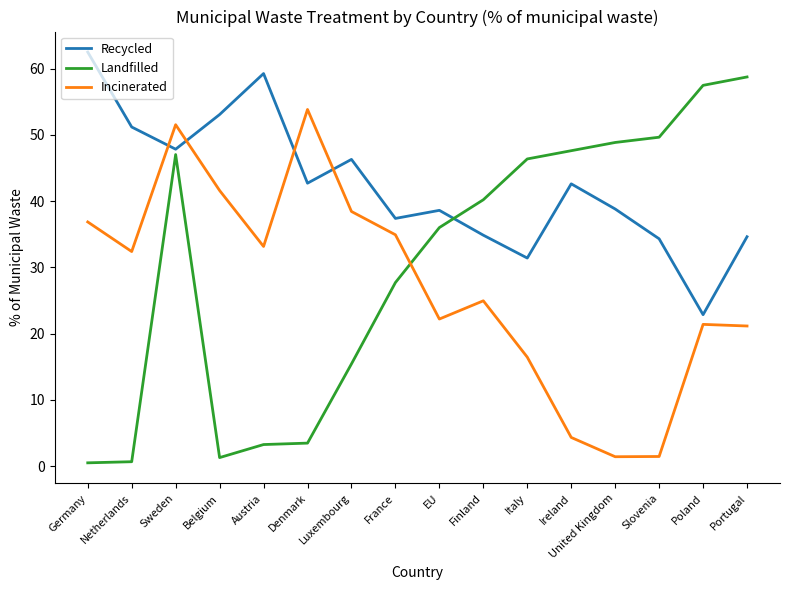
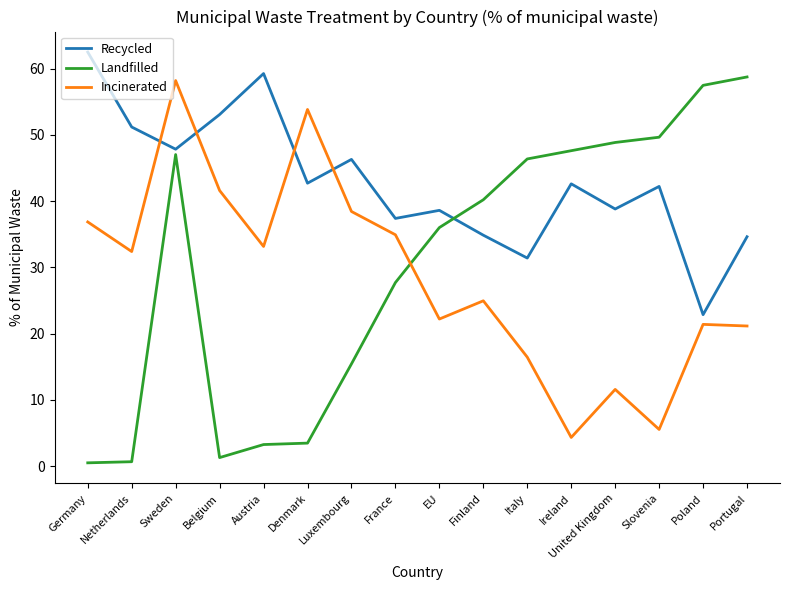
  {
    "Recycled": {
      "Netherlands": 51,
      "Sweden": 48,
      "Belgium": 53,
      "Austria": 59,
      "Denmark": 43,
      "Luxembourg": 46,
      "France": 37,
      "EU": 39,
      "Finland": 35,
      "Italy": 31,
      "Ireland": 43,
      "United Kingdom": 39,
-     "Slovenia": 34,
+     "Slovenia": 42,
      "Poland": 23,
      "Portugal": 35
    },
    "Landfilled": {
      "Germany": 1,
      "Netherlands": 1,
      "Sweden": 47,
      "Belgium": 1,
      "Austria": 3,
      "Denmark": 3,
      "Luxembourg": 15,
      "France": 28,
      "EU": 36,
      "Finland": 40,
      "Italy": 46,
      "Ireland": 48,
      "United Kingdom": 49,
      "Slovenia": 50,
      "Poland": 57,
      "Portugal": 59
    },
    "Incinerated": {
      "Germany": 37,
      "Netherlands": 32,
-     "Sweden": 52,
+     "Sweden": 58,
      "Belgium": 42,
      "Austria": 33,
      "Denmark": 54,
      "Luxembourg": 38,
      "France": 35,
      "EU": 22,
      "Finland": 25,
      "Italy": 16,
      "Ireland": 4,
-     "United Kingdom": 1,
-     "Slovenia": 1,
+     "United Kingdom": 12,
+     "Slovenia": 6,
      "Poland": 21,
      "Portugal": 21
    }
  }
